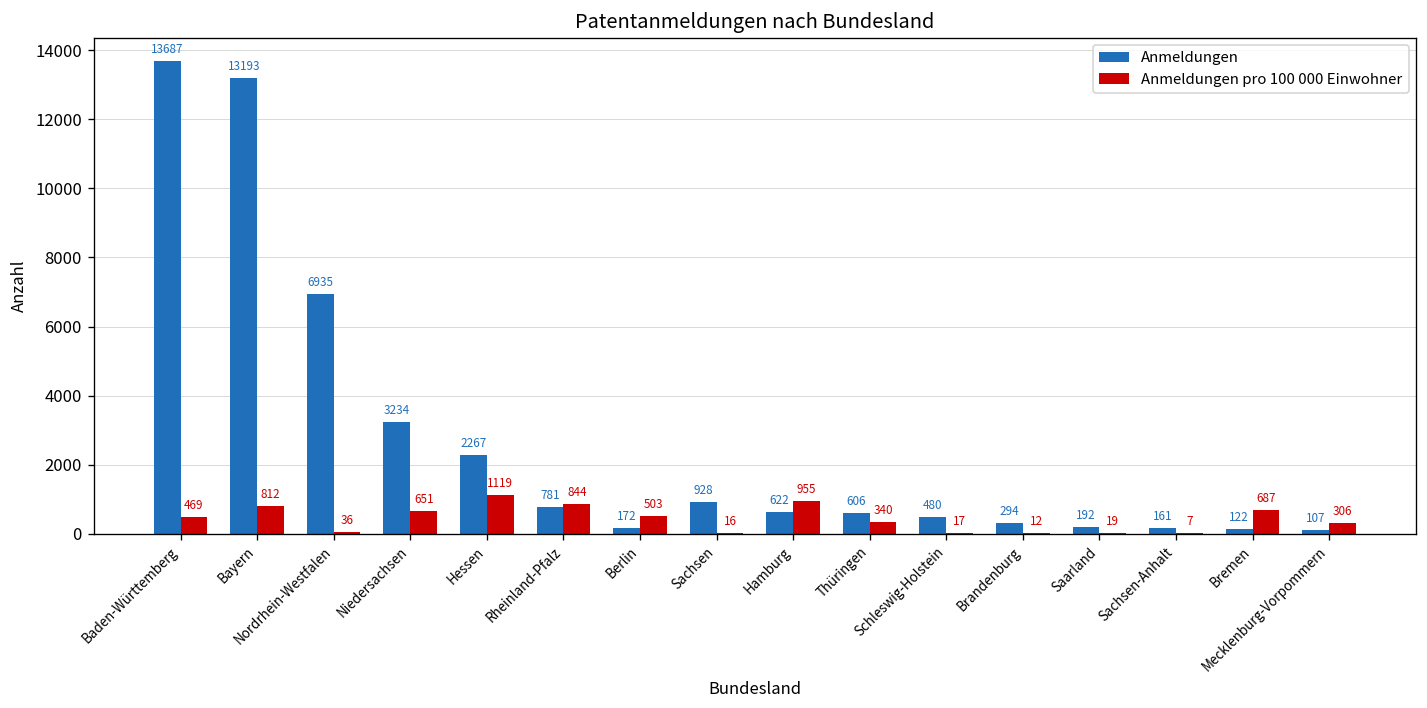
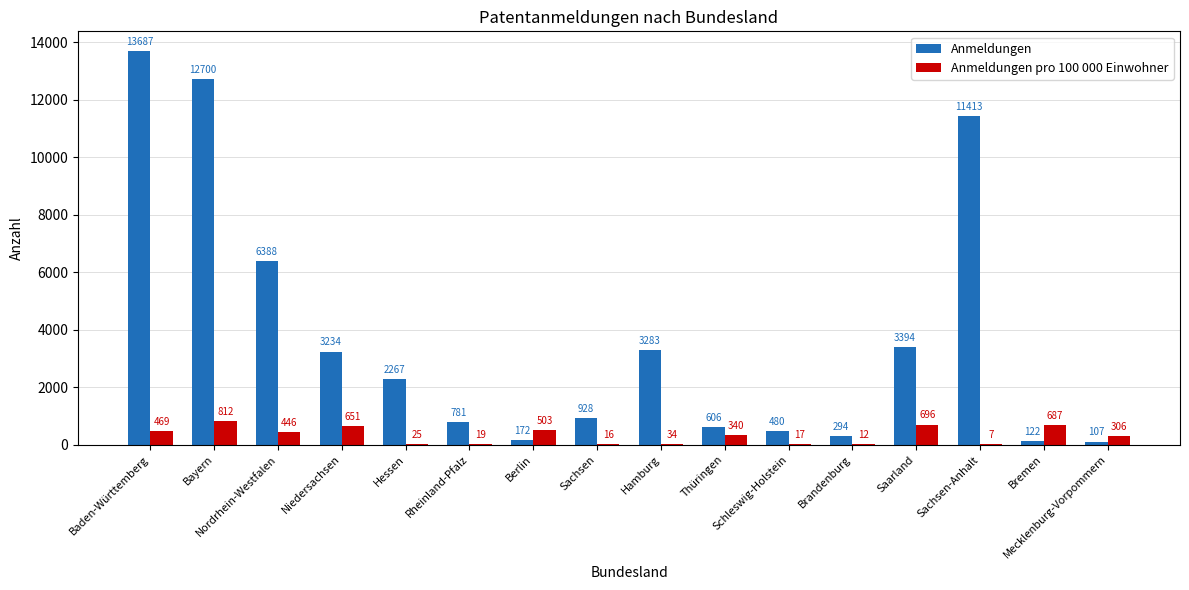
  {
    "Anmeldungen": {
      "Baden-Württemberg": 13687,
-     "Bayern": 13193,
-     "Nordrhein-Westfalen": 6935,
+     "Bayern": 12700,
+     "Nordrhein-Westfalen": 6388,
      "Niedersachsen": 3234,
      "Hessen": 2267,
      "Rheinland-Pfalz": 781,
      "Berlin": 172,
      "Sachsen": 928,
-     "Hamburg": 622,
+     "Hamburg": 3283,
      "Thüringen": 606,
      "Schleswig-Holstein": 480,
      "Brandenburg": 294,
-     "Saarland": 192,
-     "Sachsen-Anhalt": 161,
+     "Saarland": 3394,
+     "Sachsen-Anhalt": 11413,
      "Bremen": 122,
      "Mecklenburg-Vorpommern": 107
    },
    "Anmeldungen pro 100 000 Einwohner": {
      "Baden-Württemberg": 469,
      "Bayern": 812,
-     "Nordrhein-Westfalen": 36,
+     "Nordrhein-Westfalen": 446,
      "Niedersachsen": 651,
-     "Hessen": 1119,
-     "Rheinland-Pfalz": 844,
+     "Hessen": 25,
+     "Rheinland-Pfalz": 19,
      "Berlin": 503,
      "Sachsen": 16,
-     "Hamburg": 955,
+     "Hamburg": 34,
      "Thüringen": 340,
      "Schleswig-Holstein": 17,
      "Brandenburg": 12,
-     "Saarland": 19,
+     "Saarland": 696,
      "Sachsen-Anhalt": 7,
      "Bremen": 687,
      "Mecklenburg-Vorpommern": 306
    }
  }
